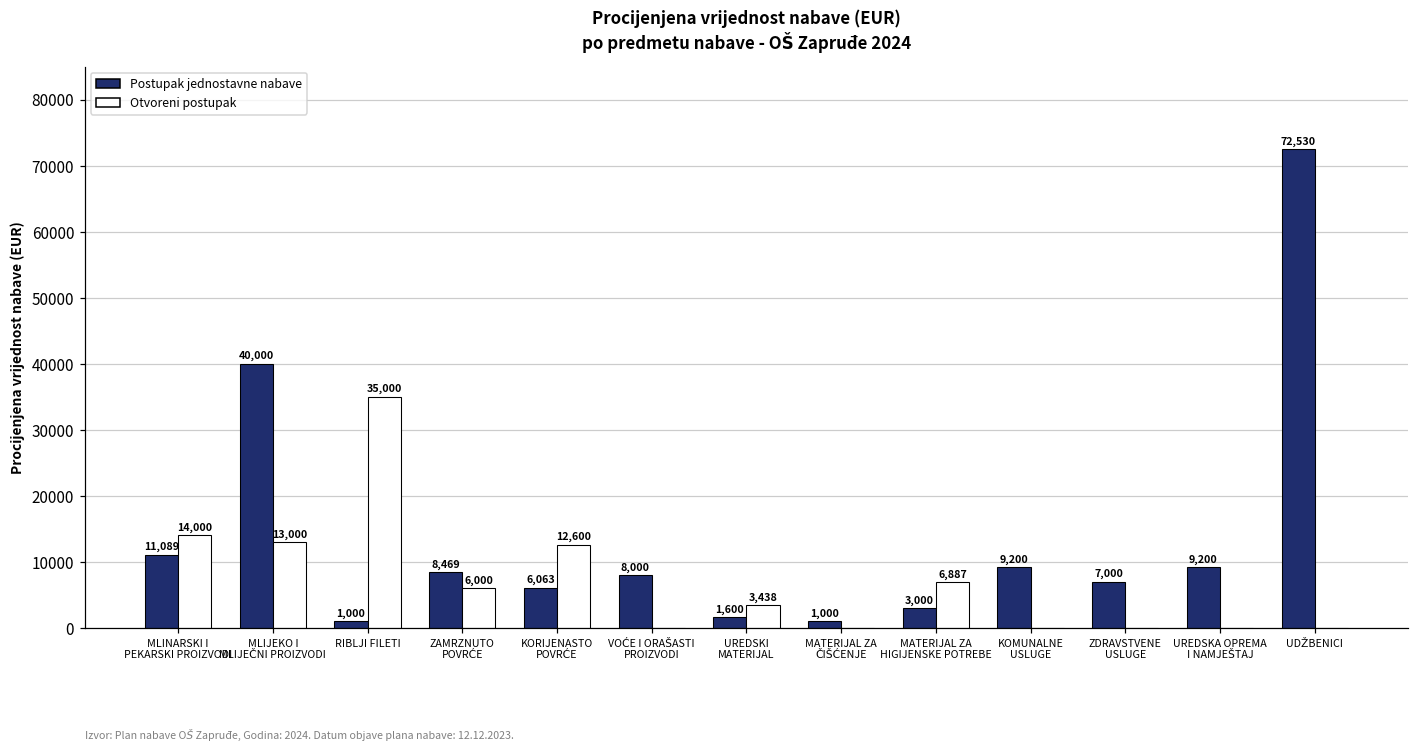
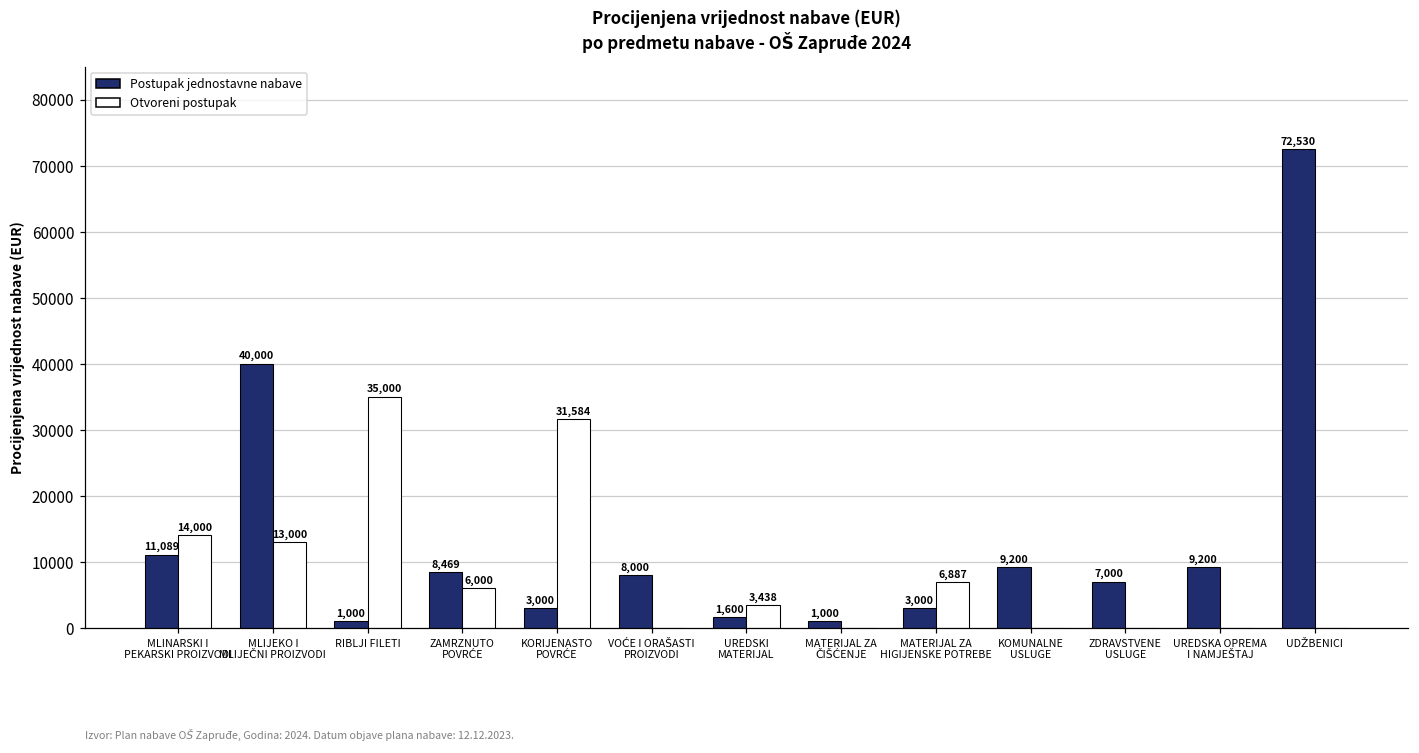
  {
    "Postupak jednostavne nabave": {
      "MLINARSKI I PEKARSKI PROIZVODI": "11,089",
      "MLIJEKO I MLIJEČNI PROIZVODI": "40,000",
      "RIBLJI FILETI": "1,000",
      "ZAMRZNUTO POVRĆE": "8,469",
-     "KORIJENASTO POVRĆE": "6,063",
+     "KORIJENASTO POVRĆE": "3,000",
      "VOĆE I ORAŠASTI PROIZVODI": "8,000",
      "UREDSKI MATERIJAL": "1,600",
      "MATERIJAL ZA ČIŠĆENJE": "1,000",
      "MATERIJAL ZA HIGIJENSKE POTREBE": "3,000",
      "KOMUNALNE USLUGE": "9,200",
      "ZDRAVSTVENE USLUGE": "7,000",
      "UREDSKA OPREMA I NAMJEŠTAJ": "9,200",
      "UDŽBENICI": "72,530"
    },
    "Otvoreni postupak": {
      "MLINARSKI I PEKARSKI PROIZVODI": "14,000",
      "MLIJEKO I MLIJEČNI PROIZVODI": "13,000",
      "RIBLJI FILETI": "35,000",
      "ZAMRZNUTO POVRĆE": "6,000",
-     "KORIJENASTO POVRĆE": "12,600",
+     "KORIJENASTO POVRĆE": "31,584",
      "UREDSKI MATERIJAL": "3,438",
      "MATERIJAL ZA HIGIJENSKE POTREBE": "6,887"
    }
  }
